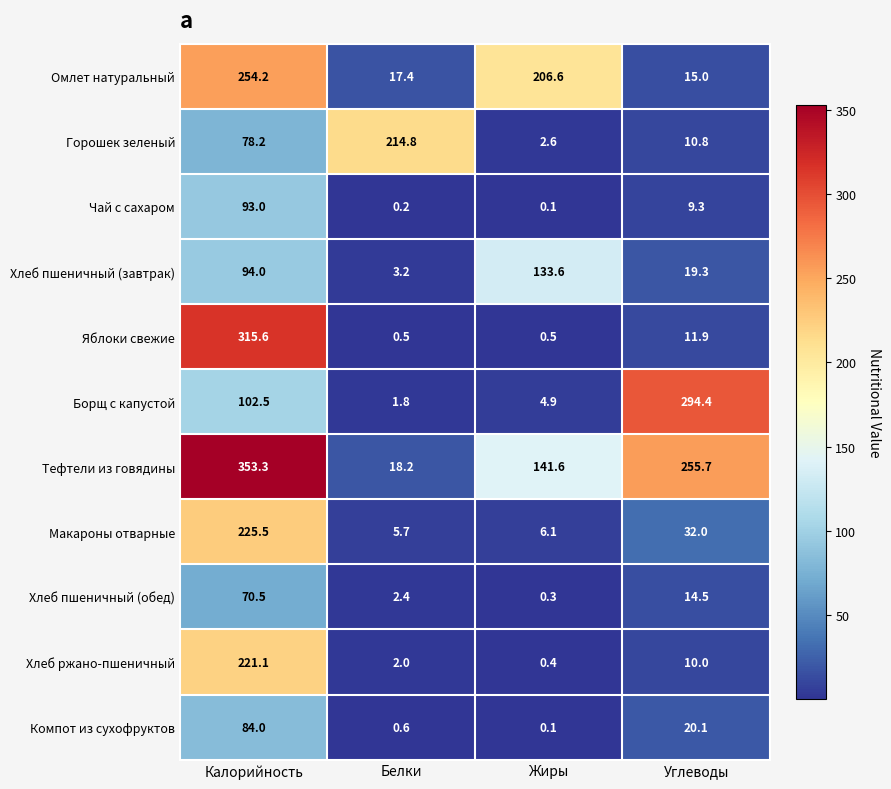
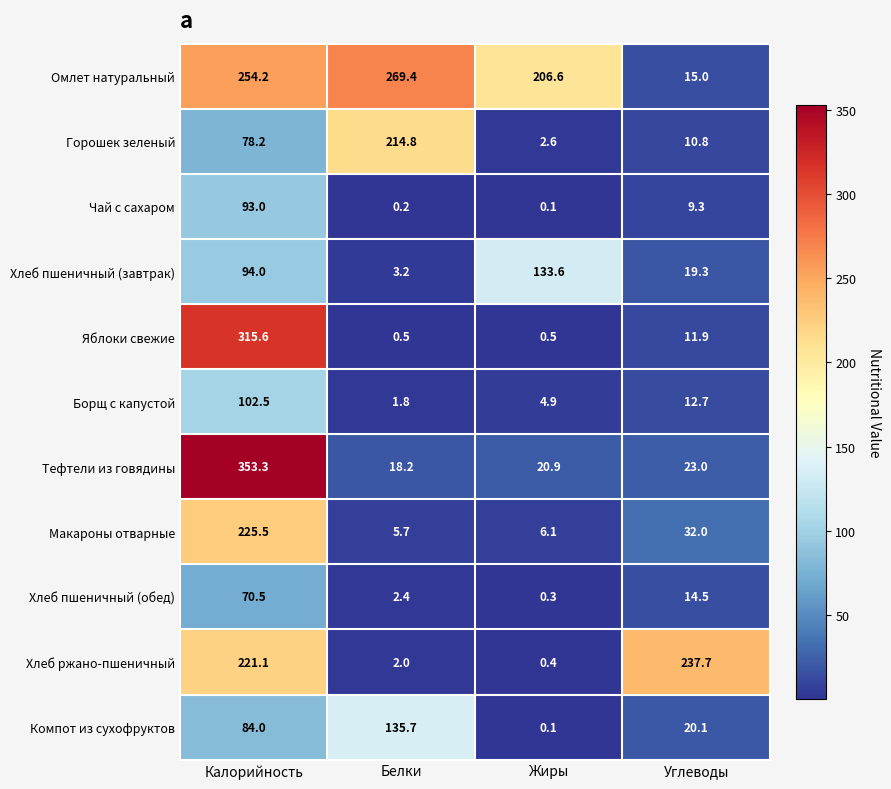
  {
    "Омлет натуральный": {
      "Калорийность": 254.2,
-     "Белки": 17.4,
+     "Белки": 269.4,
      "Жиры": 206.6,
      "Углеводы": 15.0
    },
    "Горошек зеленый": {
      "Калорийность": 78.2,
      "Белки": 214.8,
      "Жиры": 2.6,
      "Углеводы": 10.8
    },
    "Чай с сахаром": {
      "Калорийность": 93.0,
      "Белки": 0.2,
      "Жиры": 0.1,
      "Углеводы": 9.3
    },
    "Хлеб пшеничный (завтрак)": {
      "Калорийность": 94.0,
      "Белки": 3.2,
      "Жиры": 133.6,
      "Углеводы": 19.3
    },
    "Яблоки свежие": {
      "Калорийность": 315.6,
      "Белки": 0.5,
      "Жиры": 0.5,
      "Углеводы": 11.9
    },
    "Борщ с капустой": {
      "Калорийность": 102.5,
      "Белки": 1.8,
      "Жиры": 4.9,
-     "Углеводы": 294.4
+     "Углеводы": 12.7
    },
    "Тефтели из говядины": {
      "Калорийность": 353.3,
      "Белки": 18.2,
-     "Жиры": 141.6,
-     "Углеводы": 255.7
+     "Жиры": 20.9,
+     "Углеводы": 23.0
    },
    "Макароны отварные": {
      "Калорийность": 225.5,
      "Белки": 5.7,
      "Жиры": 6.1,
      "Углеводы": 32.0
    },
    "Хлеб пшеничный (обед)": {
      "Калорийность": 70.5,
      "Белки": 2.4,
      "Жиры": 0.3,
      "Углеводы": 14.5
    },
    "Хлеб ржано-пшеничный": {
      "Калорийность": 221.1,
      "Белки": 2.0,
      "Жиры": 0.4,
-     "Углеводы": 10.0
+     "Углеводы": 237.7
    },
    "Компот из сухофруктов": {
      "Калорийность": 84.0,
-     "Белки": 0.6,
+     "Белки": 135.7,
      "Жиры": 0.1,
      "Углеводы": 20.1
    }
  }
